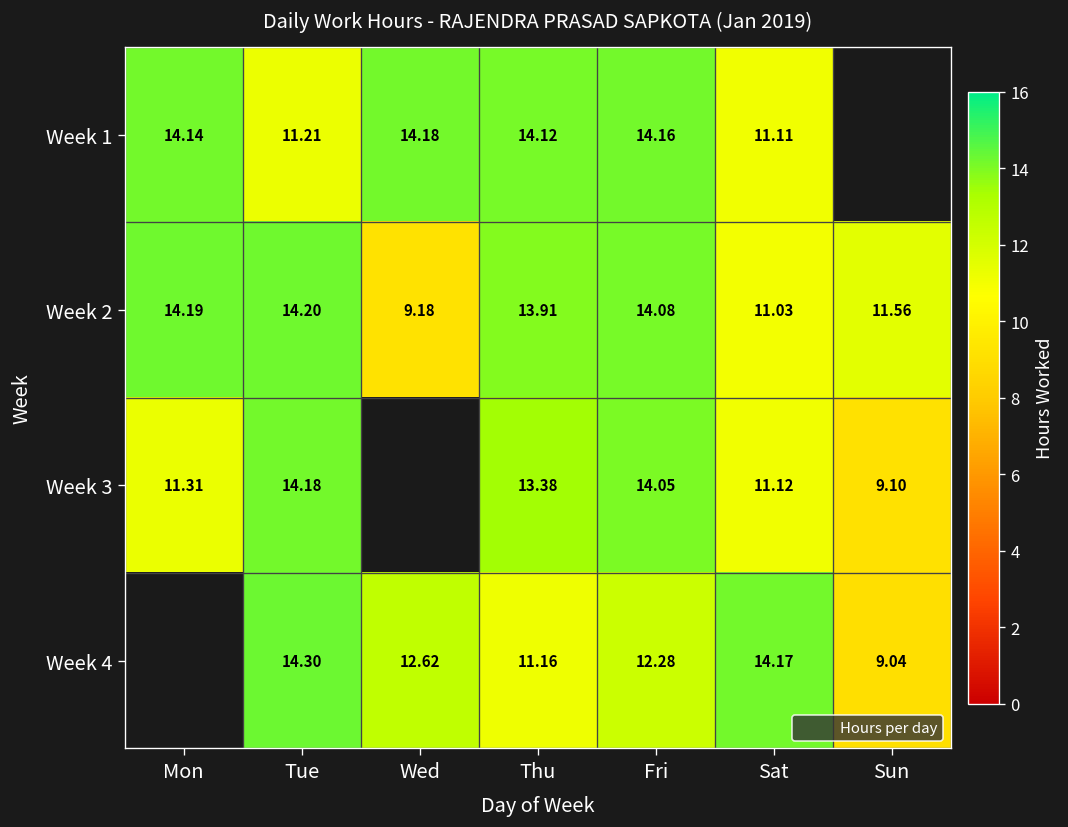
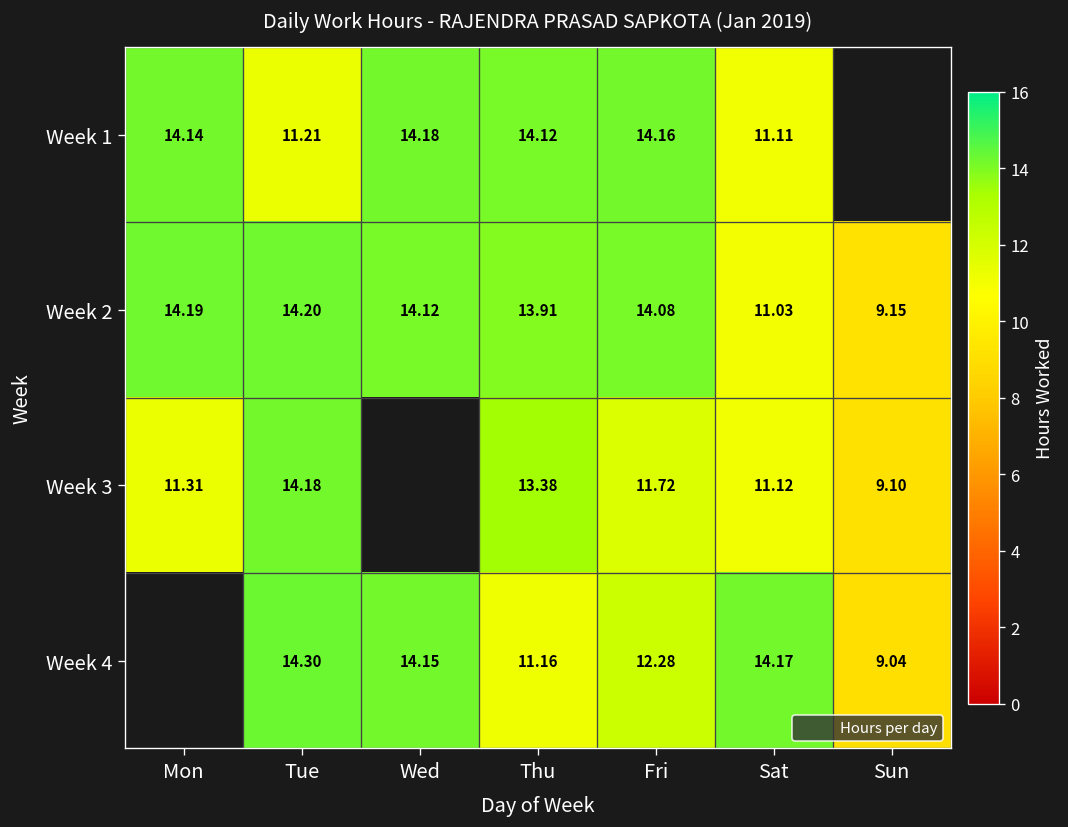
  {
    "Week 1": {
      "Mon": 14.14,
      "Tue": 11.21,
      "Wed": 14.18,
      "Thu": 14.12,
      "Fri": 14.16,
      "Sat": 11.11
    },
    "Week 2": {
      "Mon": 14.19,
      "Tue": 14.20,
-     "Wed": 9.18,
+     "Wed": 14.12,
      "Thu": 13.91,
      "Fri": 14.08,
      "Sat": 11.03,
-     "Sun": 11.56
+     "Sun": 9.15
    },
    "Week 3": {
      "Mon": 11.31,
      "Tue": 14.18,
      "Thu": 13.38,
-     "Fri": 14.05,
+     "Fri": 11.72,
      "Sat": 11.12,
      "Sun": 9.10
    },
    "Week 4": {
      "Tue": 14.30,
-     "Wed": 12.62,
+     "Wed": 14.15,
      "Thu": 11.16,
      "Fri": 12.28,
      "Sat": 14.17,
      "Sun": 9.04
    }
  }
